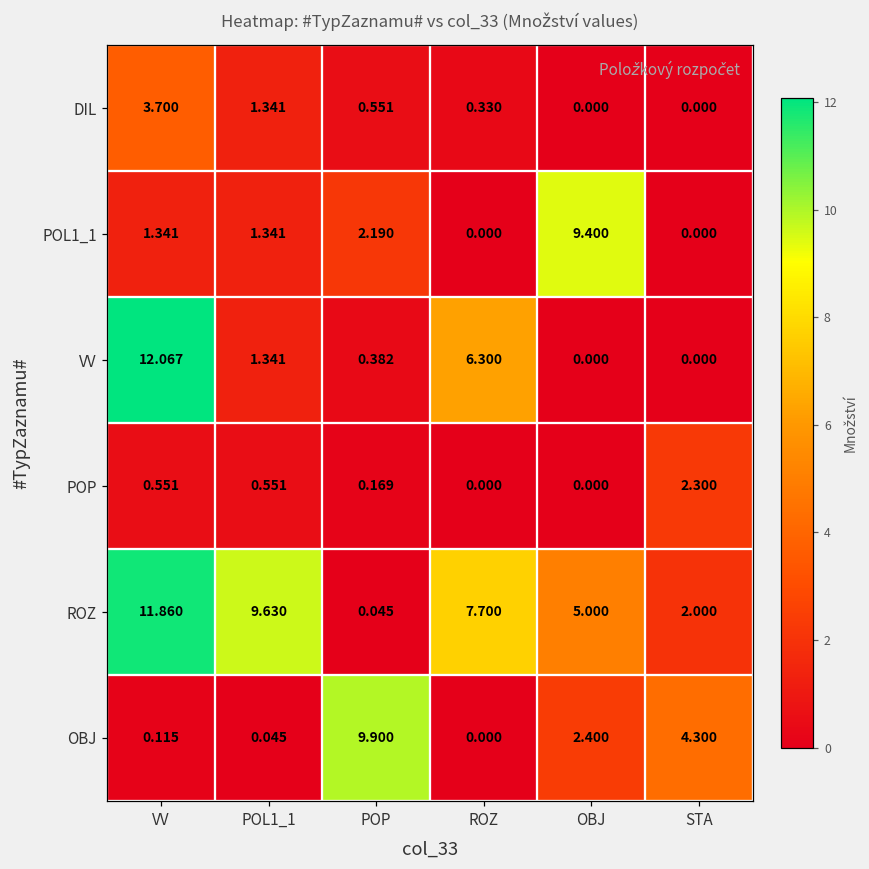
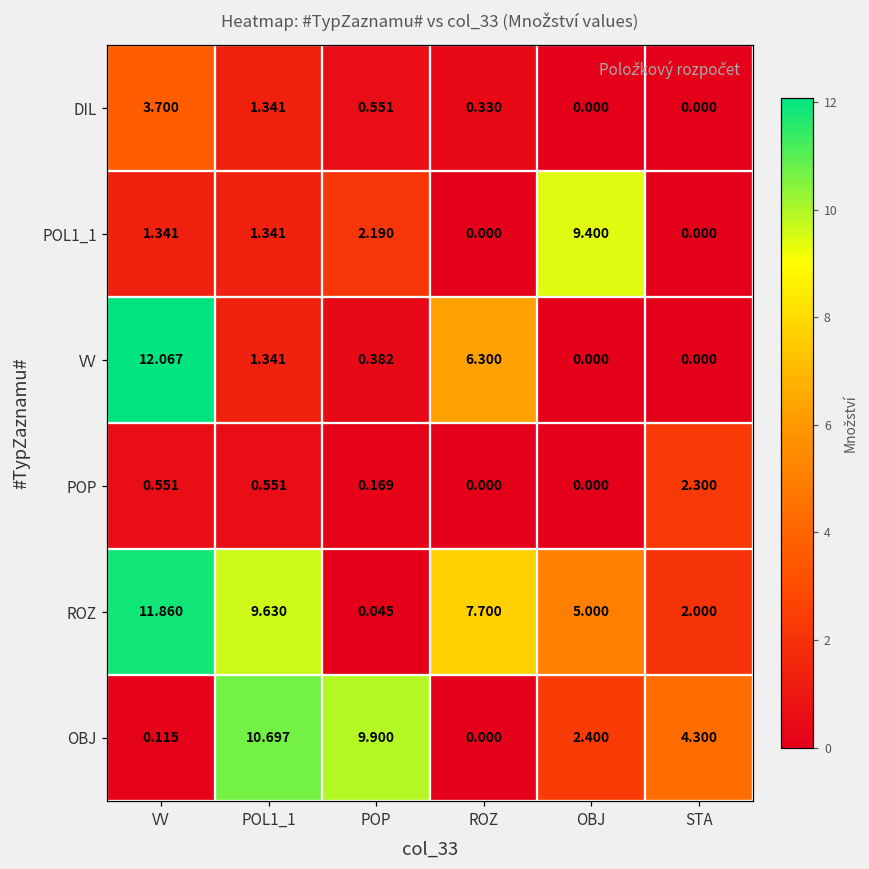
  {
    "DIL": {
      "VV": 3.700,
      "POL1_1": 1.341,
      "POP": 0.551,
      "ROZ": 0.330,
      "OBJ": 0.000
    },
    "POL1_1": {
      "VV": 1.341,
      "POL1_1": 1.341,
      "POP": 2.190,
      "ROZ": 0.000,
      "OBJ": 9.400,
      "STA": 0.000
    },
    "VV": {
      "VV": 12.067,
      "POL1_1": 1.341,
      "POP": 0.382,
      "ROZ": 6.300,
      "OBJ": 0.000,
      "STA": 0.000
    },
    "POP": {
      "VV": 0.551,
      "POL1_1": 0.551,
      "POP": 0.169,
      "ROZ": 0.000,
      "OBJ": 0.000,
      "STA": 2.300
    },
    "ROZ": {
      "VV": 11.860,
      "POL1_1": 9.630,
      "POP": 0.045,
      "ROZ": 7.700,
      "OBJ": 5.000,
      "STA": 2.000
    },
    "OBJ": {
      "VV": 0.115,
-     "POL1_1": 0.045,
+     "POL1_1": 10.697,
      "POP": 9.900,
      "ROZ": 0.000,
      "OBJ": 2.400,
      "STA": 4.300
    }
  }
